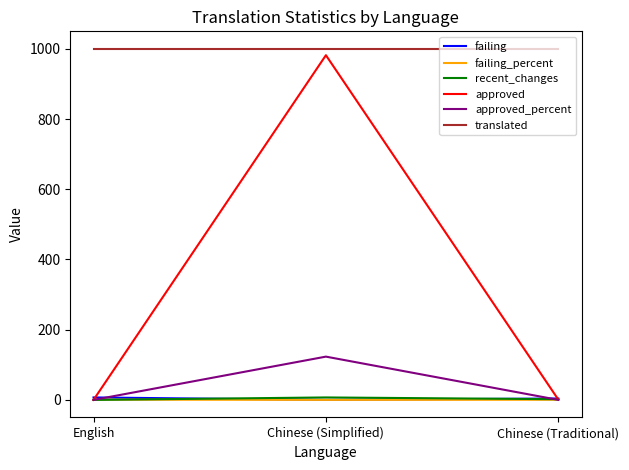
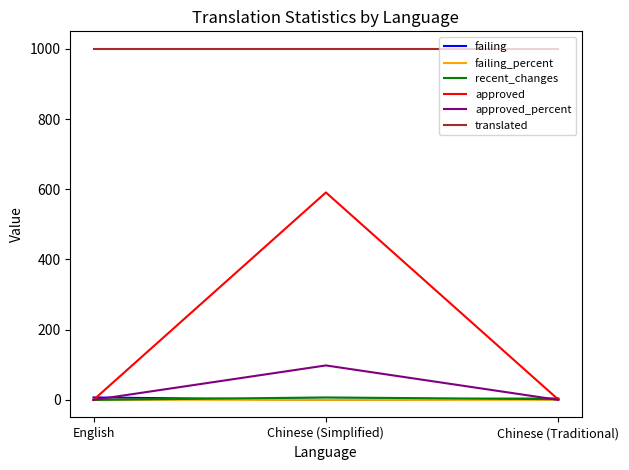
  {
    "approved": {
-     "Chinese (Simplified)": 980
+     "Chinese (Simplified)": 590
    },
    "approved_percent": {
-     "Chinese (Simplified)": 120
+     "Chinese (Simplified)": 100
    },
    "translated": {
      "English": 1000,
      "Chinese (Simplified)": 1000
    }
  }
